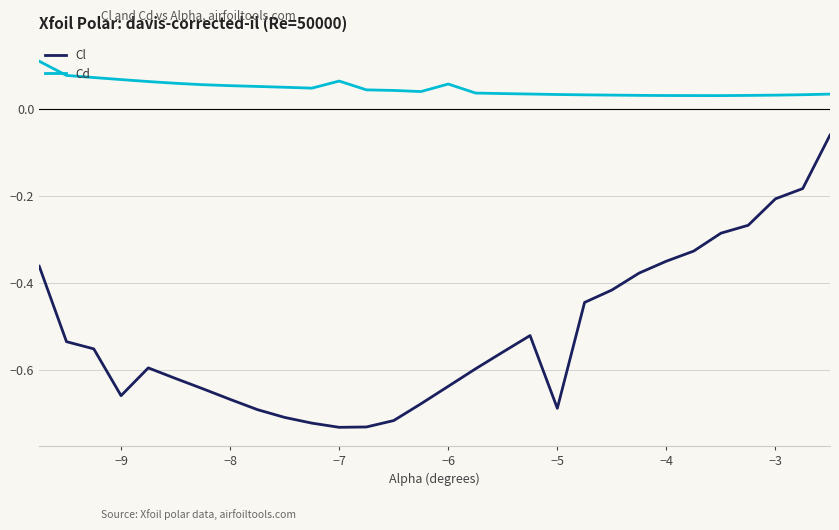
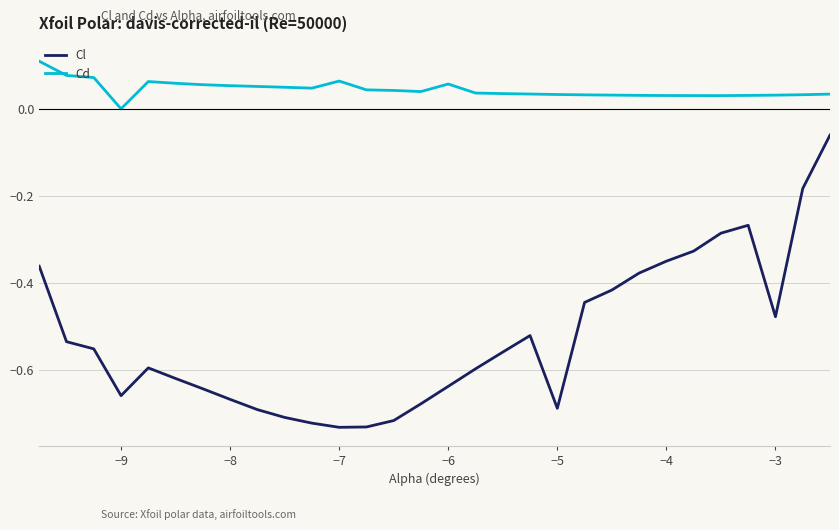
  {
    "Cl": {
      "−9": -0.66,
      "−8": -0.67,
      "−7": -0.73,
      "−6": -0.64,
      "−5": -0.69,
      "−4": -0.35,
-     "−3": -0.21
+     "−3": -0.48
    },
    "Cd": {
-     "−9": 0.07,
+     "−9": 0.00,
      "−8": 0.05,
      "−7": 0.06,
      "−6": 0.06,
      "−5": 0.03,
      "−4": 0.03,
      "−3": 0.03
    }
  }
